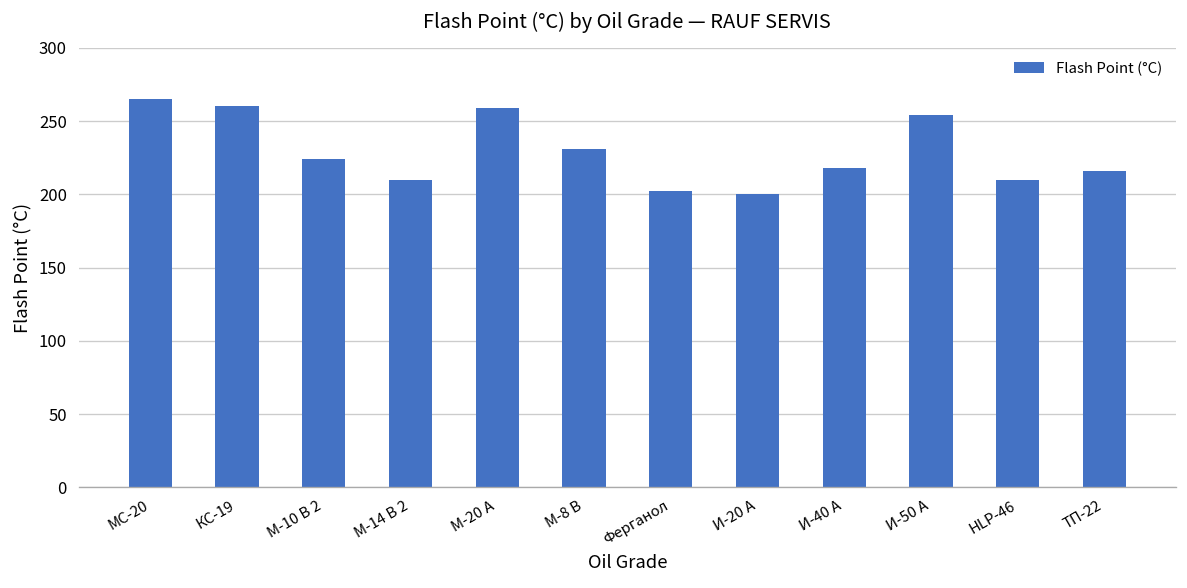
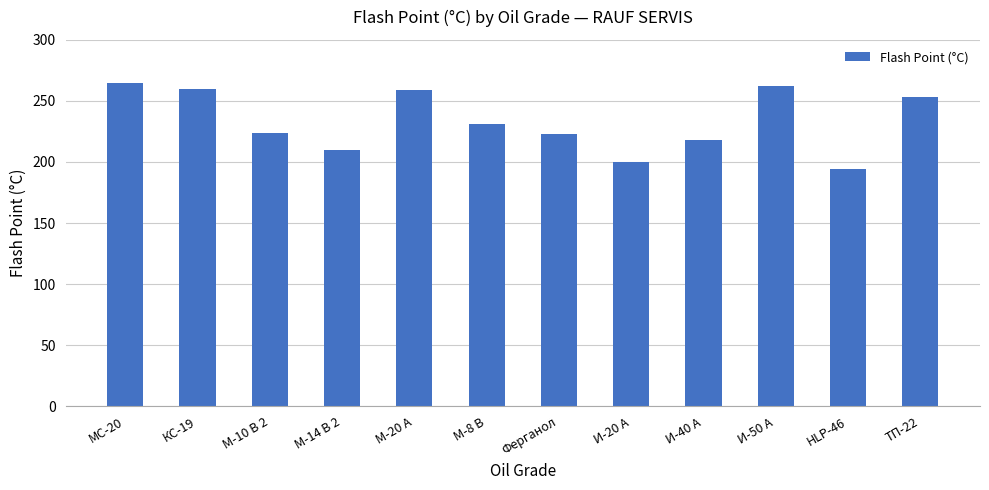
  {
    "МС-20": 265,
    "КС-19": 260,
    "М-10 В 2": 224,
    "М-14 В 2": 210,
    "М-20 А": 259,
    "М-8 В": 231,
-   "Ферганол": 202,
+   "Ферганол": 223,
    "И-20 А": 200,
    "И-40 А": 218,
-   "И-50 А": 254,
-   "HLP-46": 210,
-   "ТП-22": 216
+   "И-50 А": 262,
+   "HLP-46": 194,
+   "ТП-22": 253
  }
